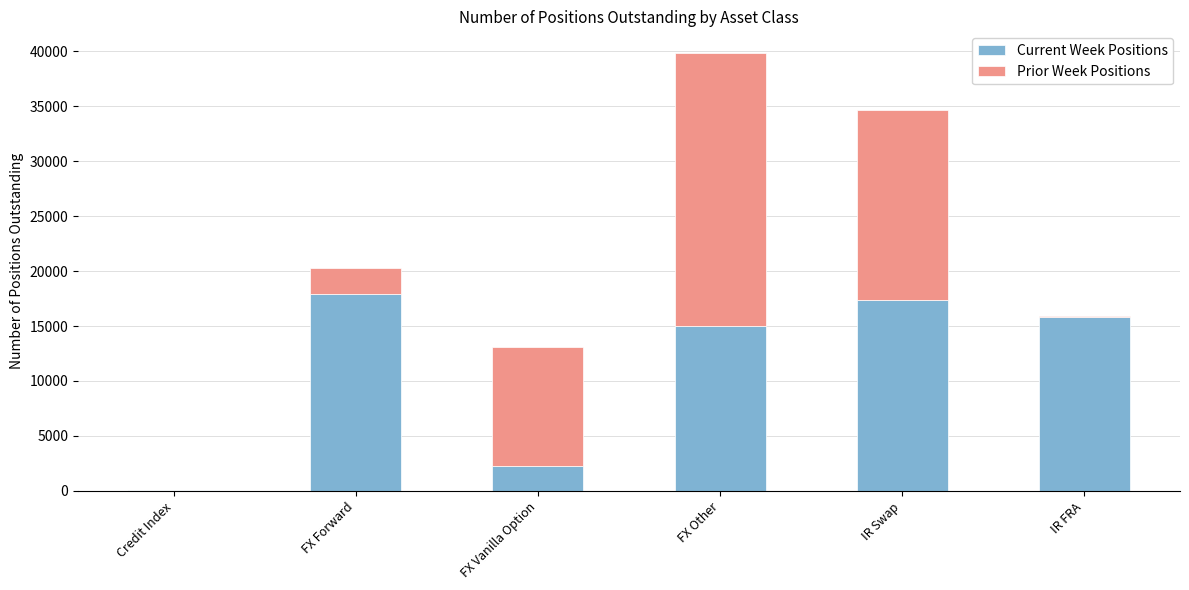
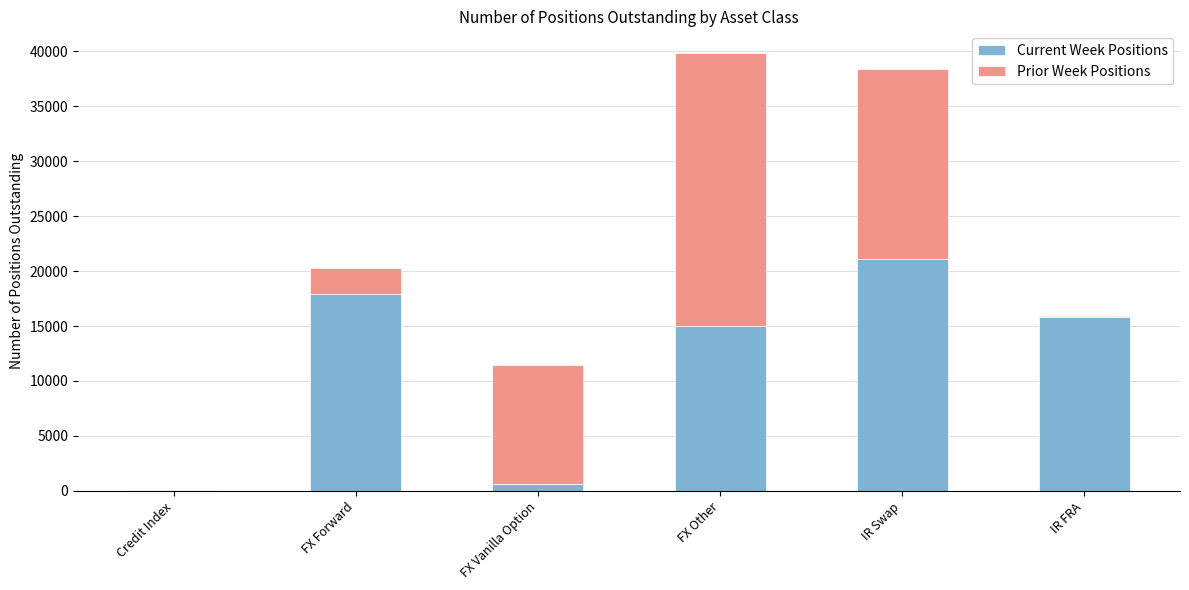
  {
    "Current Week Positions": {
      "FX Forward": 17900,
-     "FX Vanilla Option": 2300,
+     "FX Vanilla Option": 700,
      "FX Other": 15000,
-     "IR Swap": 17300,
+     "IR Swap": 21100,
      "IR FRA": 15800
    },
    "Prior Week Positions": {
      "FX Forward": 2300,
      "FX Vanilla Option": 10800,
      "FX Other": 24900,
      "IR Swap": 17300
    }
  }
